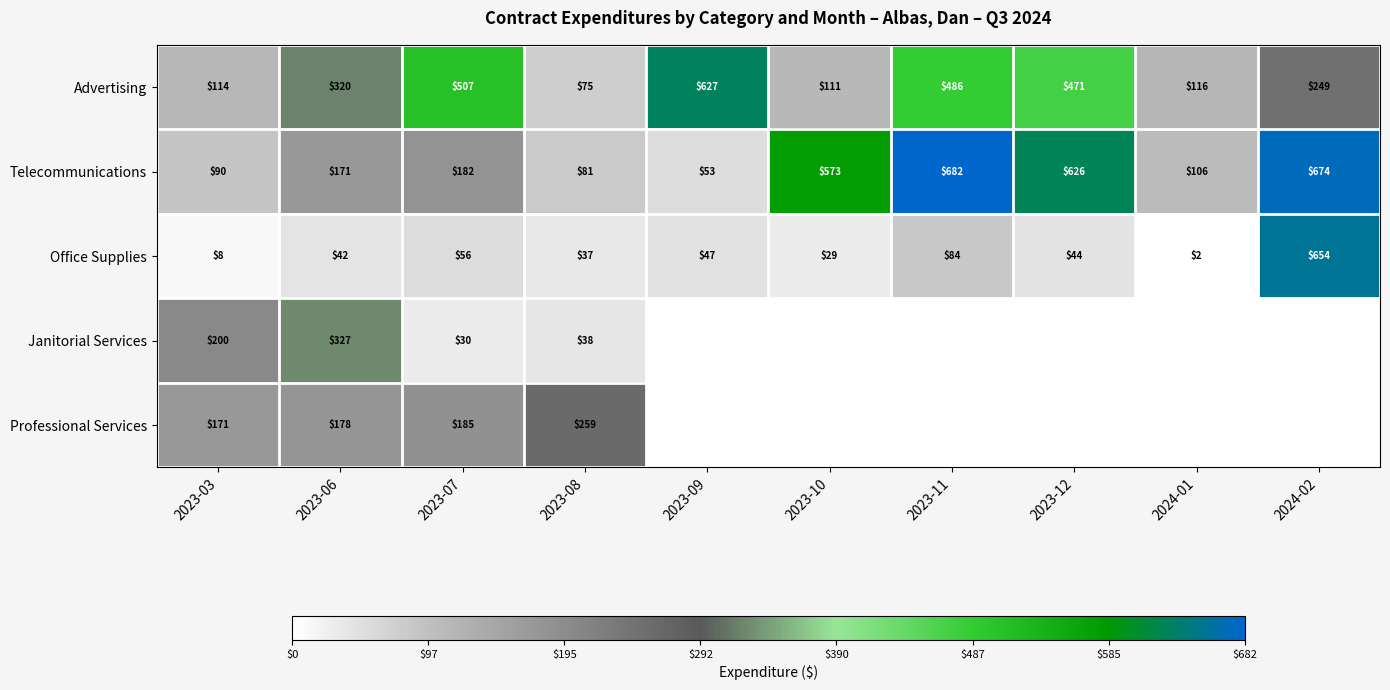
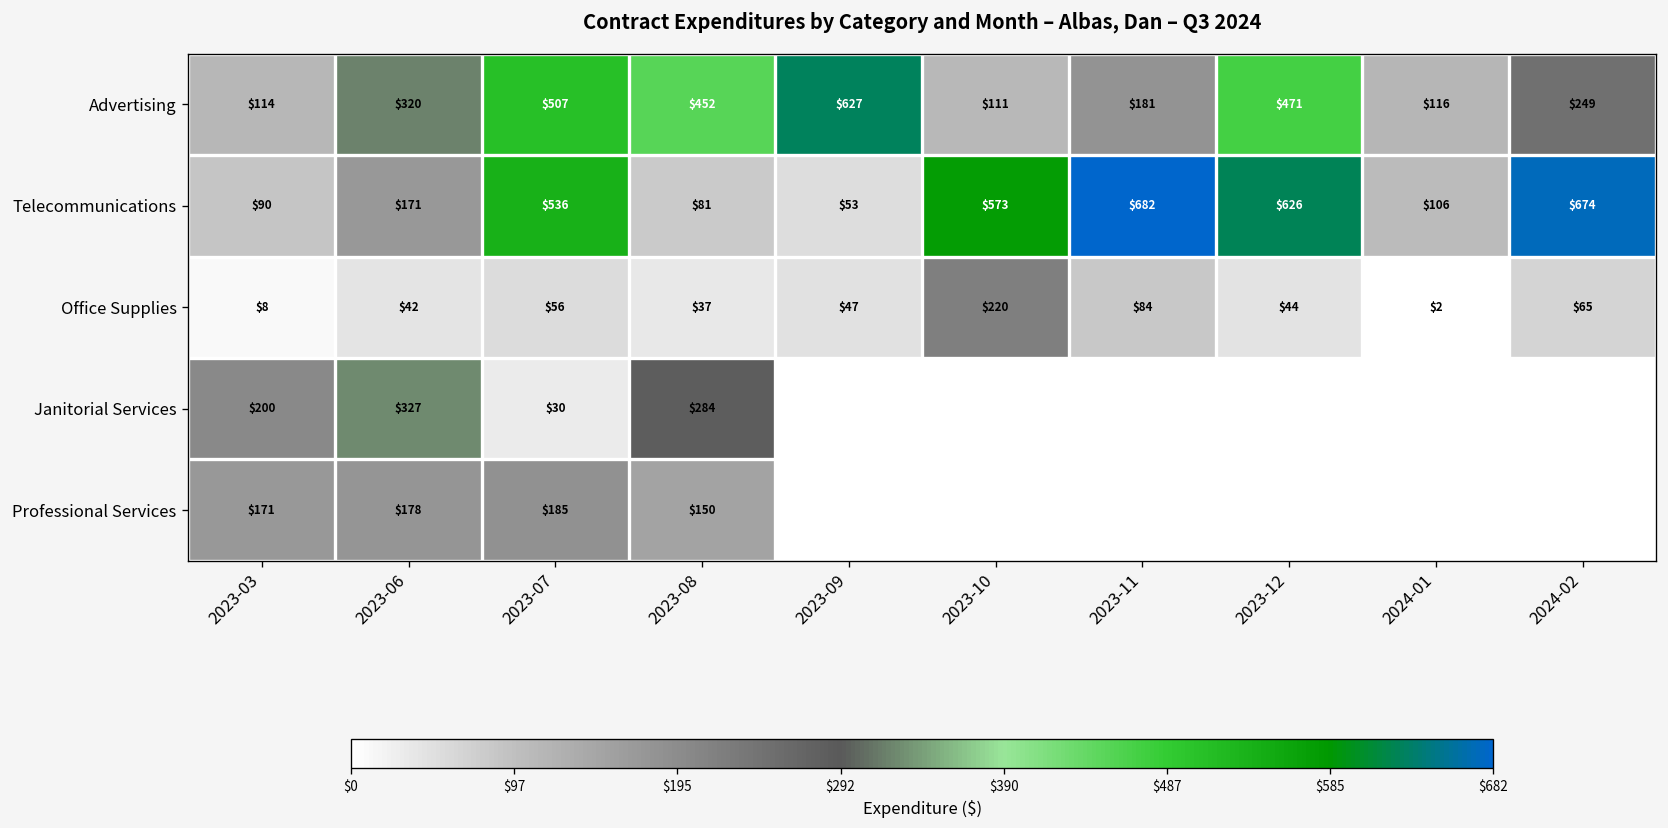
  {
    "Advertising": {
      "2023-03": "$114",
      "2023-06": "$320",
      "2023-07": "$507",
-     "2023-08": "$75",
+     "2023-08": "$452",
      "2023-09": "$627",
      "2023-10": "$111",
-     "2023-11": "$486",
+     "2023-11": "$181",
      "2023-12": "$471",
      "2024-01": "$116",
      "2024-02": "$249"
    },
    "Telecommunications": {
      "2023-03": "$90",
      "2023-06": "$171",
-     "2023-07": "$182",
+     "2023-07": "$536",
      "2023-08": "$81",
      "2023-09": "$53",
      "2023-10": "$573",
      "2023-11": "$682",
      "2023-12": "$626",
      "2024-01": "$106",
      "2024-02": "$674"
    },
    "Office Supplies": {
      "2023-03": "$8",
      "2023-06": "$42",
      "2023-07": "$56",
      "2023-08": "$37",
      "2023-09": "$47",
-     "2023-10": "$29",
+     "2023-10": "$220",
      "2023-11": "$84",
      "2023-12": "$44",
      "2024-01": "$2",
-     "2024-02": "$654"
+     "2024-02": "$65"
    },
    "Janitorial Services": {
      "2023-03": "$200",
      "2023-06": "$327",
      "2023-07": "$30",
-     "2023-08": "$38"
+     "2023-08": "$284"
    },
    "Professional Services": {
      "2023-03": "$171",
      "2023-06": "$178",
      "2023-07": "$185",
-     "2023-08": "$259"
+     "2023-08": "$150"
    }
  }
